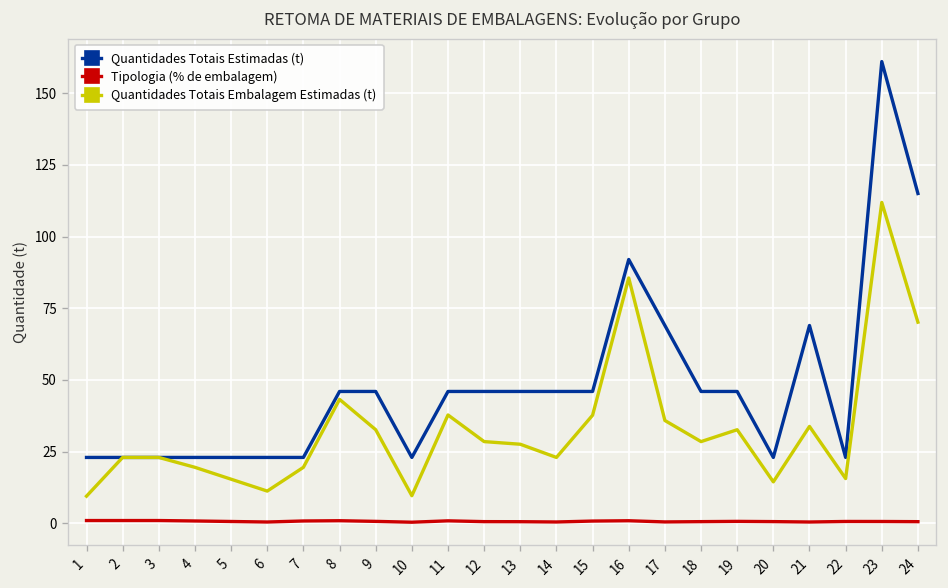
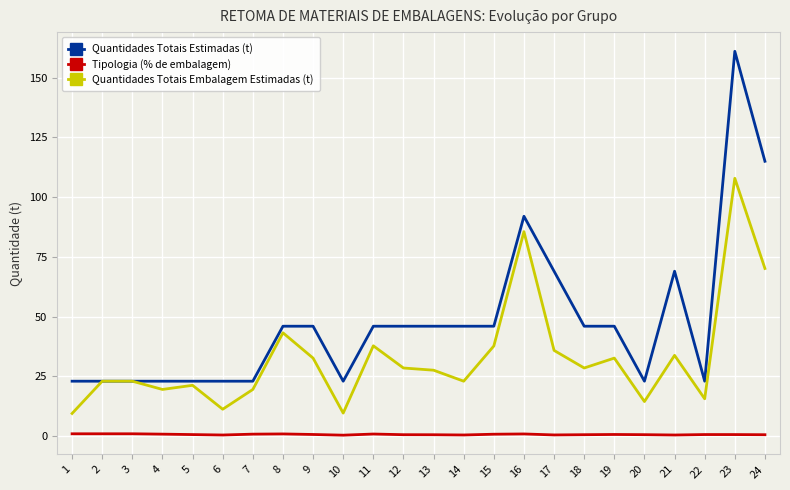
  {
    "Quantidades Totais Estimadas (t)": {
      "1": 23,
      "4": 23,
      "5": 23,
      "6": 23,
      "7": 23,
      "8": 46,
      "9": 46,
      "10": 23,
      "11": 46,
      "12": 46,
      "13": 46,
      "14": 46,
      "15": 46,
      "16": 92,
      "17": 69,
      "18": 46,
      "19": 46,
      "20": 23,
      "21": 69,
      "22": 23,
      "23": 161,
      "24": 115
    },
    "Tipologia (% de embalagem)": {
      "1": 1,
      "2": 1,
      "3": 1,
      "4": 1,
      "5": 1,
      "6": 0,
      "7": 1,
      "8": 1,
      "9": 1,
      "10": 0,
      "11": 1,
      "12": 1,
      "13": 1,
      "14": 1,
      "15": 1,
      "16": 1,
      "17": 1,
      "18": 1,
      "19": 1,
      "20": 1,
      "21": 0,
      "22": 1,
      "23": 1,
      "24": 1
    },
    "Quantidades Totais Embalagem Estimadas (t)": {
      "1": 10,
      "4": 20,
-     "5": 15,
+     "5": 21,
      "6": 11,
      "7": 20,
      "8": 43,
      "9": 33,
      "10": 10,
      "11": 38,
      "12": 29,
      "13": 28,
      "14": 23,
      "15": 38,
      "16": 86,
      "17": 36,
      "18": 29,
      "19": 33,
      "20": 14,
      "21": 34,
      "22": 16,
-     "23": 112,
+     "23": 108,
      "24": 70
    }
  }
